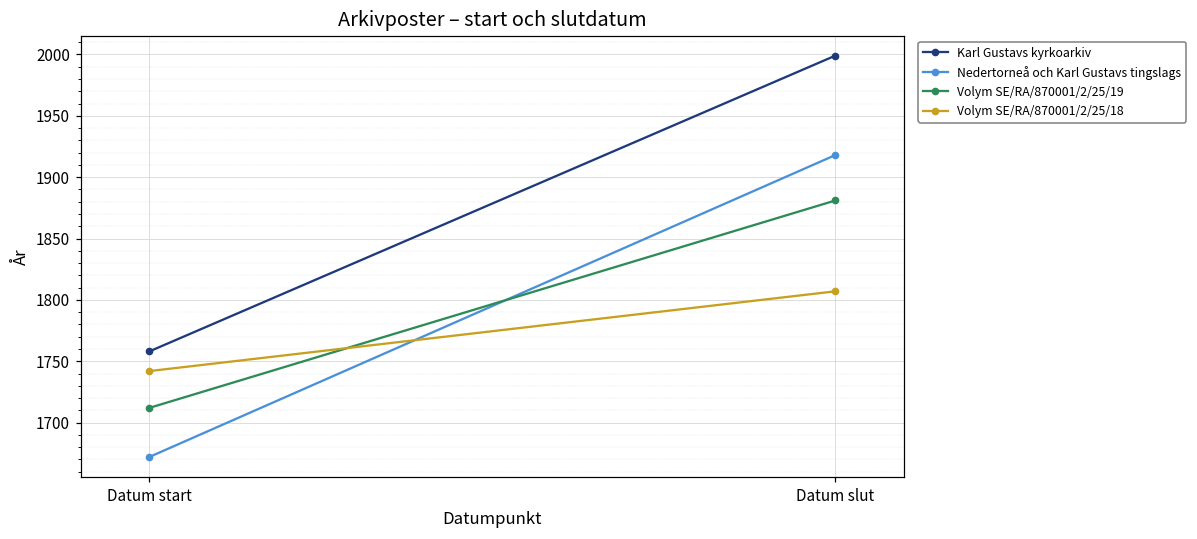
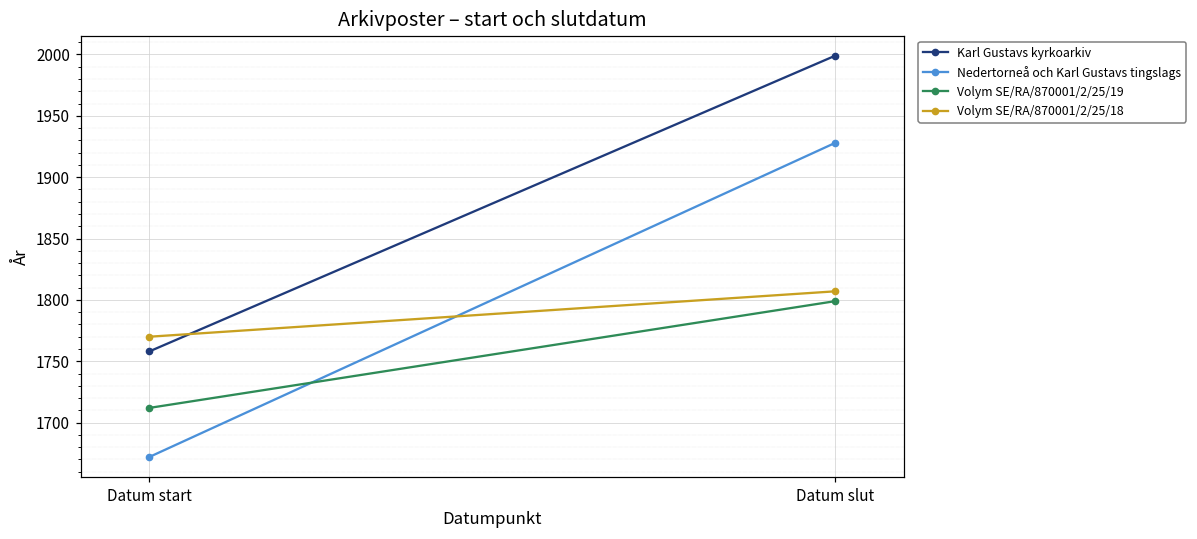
  {
    "Karl Gustavs kyrkoarkiv": {
      "Datum start": 1758,
      "Datum slut": 1999
    },
    "Nedertorneå och Karl Gustavs tingslags": {
      "Datum start": 1672,
-     "Datum slut": 1918
+     "Datum slut": 1928
    },
    "Volym SE/RA/870001/2/25/19": {
      "Datum start": 1712,
-     "Datum slut": 1881
+     "Datum slut": 1799
    },
    "Volym SE/RA/870001/2/25/18": {
-     "Datum start": 1742,
+     "Datum start": 1770,
      "Datum slut": 1807
    }
  }
